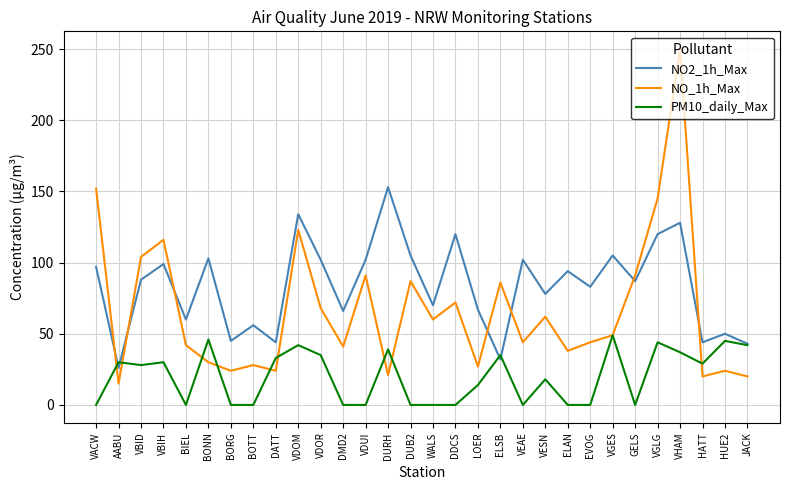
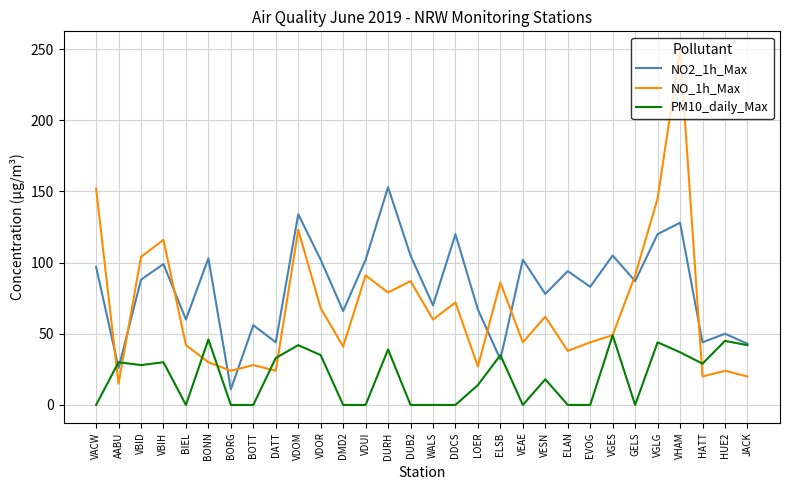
  {
    "NO2_1h_Max": {
      "VACW": 97,
      "AABU": 26,
      "VBID": 88,
      "VBIH": 99,
      "BIEL": 60,
      "BONN": 103,
-     "BORG": 45,
+     "BORG": 11,
      "BOTT": 56,
      "DATT": 44,
      "VDOM": 134,
      "VDOR": 102,
      "DMD2": 66,
      "VDUI": 102,
      "DURH": 153,
      "DUB2": 105,
      "WALS": 70,
      "DDCS": 120,
      "LOER": 67,
      "ELSB": 32,
      "VEAE": 102,
      "VESN": 78,
      "ELAN": 94,
      "EVOG": 83,
      "VGES": 105,
      "GELS": 87,
      "VGLG": 120,
      "VHAM": 128,
      "HATT": 44,
      "HUE2": 50
    },
    "NO_1h_Max": {
      "VACW": 152,
      "AABU": 15,
      "VBID": 104,
      "VBIH": 116,
      "BIEL": 42,
      "BONN": 30,
      "BORG": 24,
      "BOTT": 28,
      "DATT": 24,
      "VDOM": 123,
      "VDOR": 68,
      "DMD2": 41,
      "VDUI": 91,
-     "DURH": 21,
+     "DURH": 79,
      "DUB2": 87,
      "WALS": 60,
      "DDCS": 72,
      "LOER": 27,
      "ELSB": 86,
      "VEAE": 44,
      "VESN": 62,
      "ELAN": 38,
      "EVOG": 44,
      "GELS": 91,
      "VGLG": 145,
      "HATT": 20,
      "HUE2": 24,
      "JACK": 20
    },
    "PM10_daily_Max": {
      "VACW": 0,
      "AABU": 30,
      "VBID": 28,
      "VBIH": 30,
      "BIEL": 0,
      "BONN": 46,
      "BORG": 0,
      "BOTT": 0,
      "DATT": 33,
      "VDOM": 42,
      "VDOR": 35,
      "DMD2": 0,
      "VDUI": 0,
      "DURH": 39,
      "DUB2": 0,
      "WALS": 0,
      "DDCS": 0,
      "LOER": 14,
      "ELSB": 35,
      "VEAE": 0,
      "VESN": 18,
      "ELAN": 0,
      "EVOG": 0,
      "GELS": 0,
      "VGLG": 44,
      "VHAM": 37,
      "HATT": 29,
      "HUE2": 45
    }
  }
